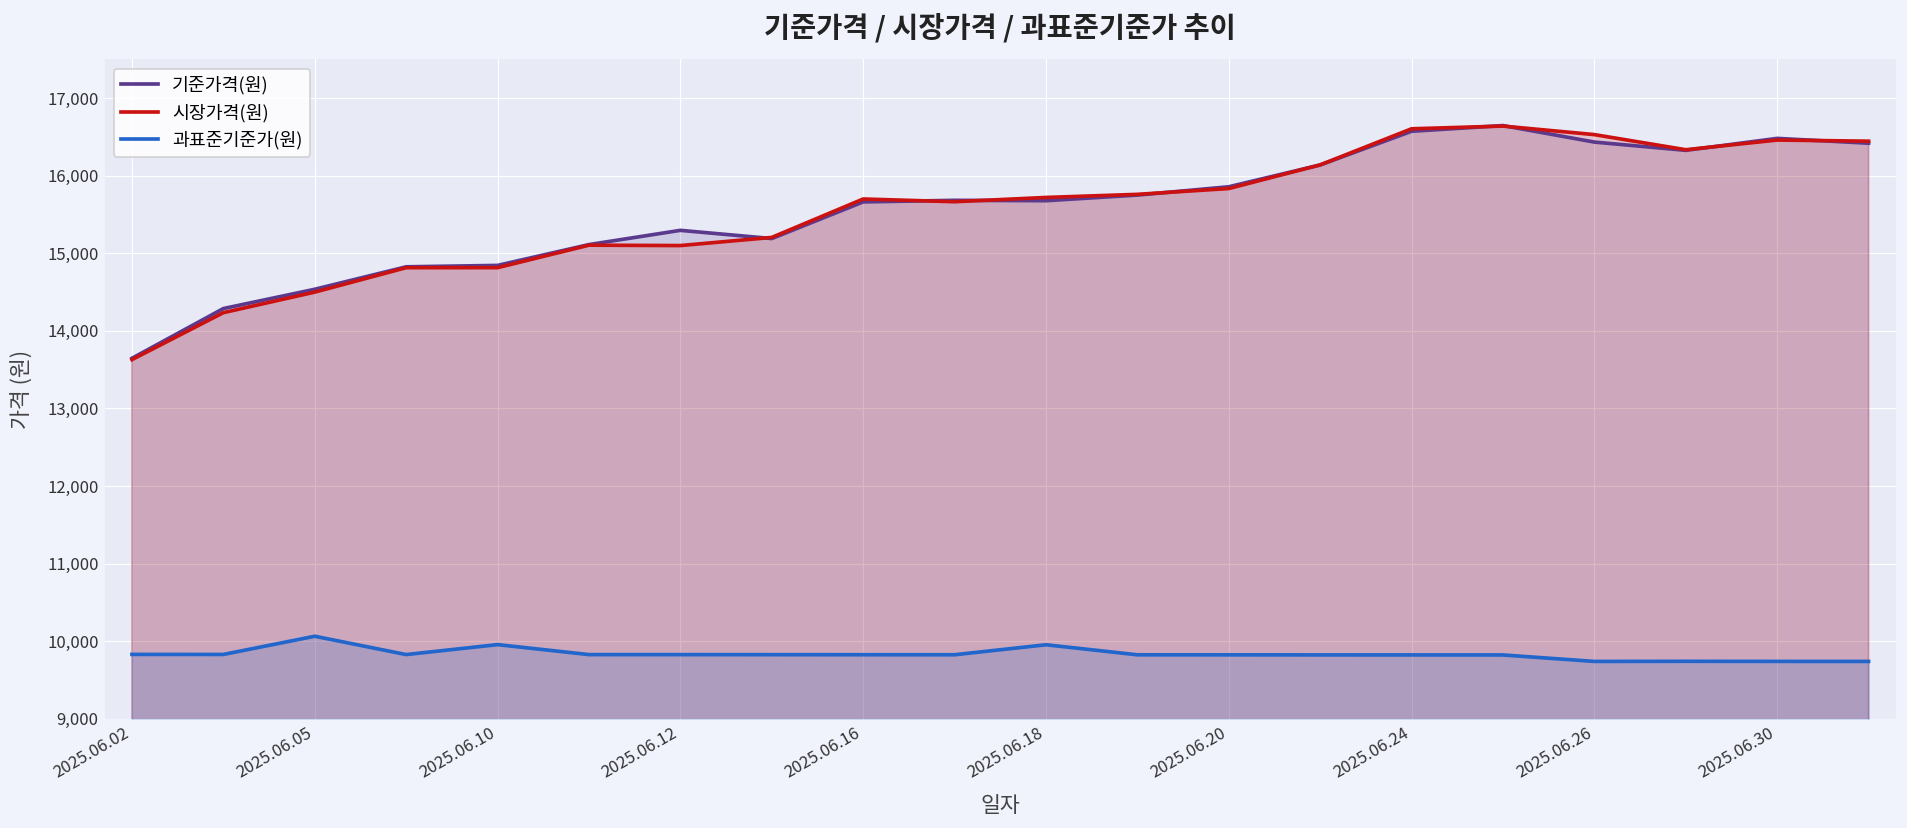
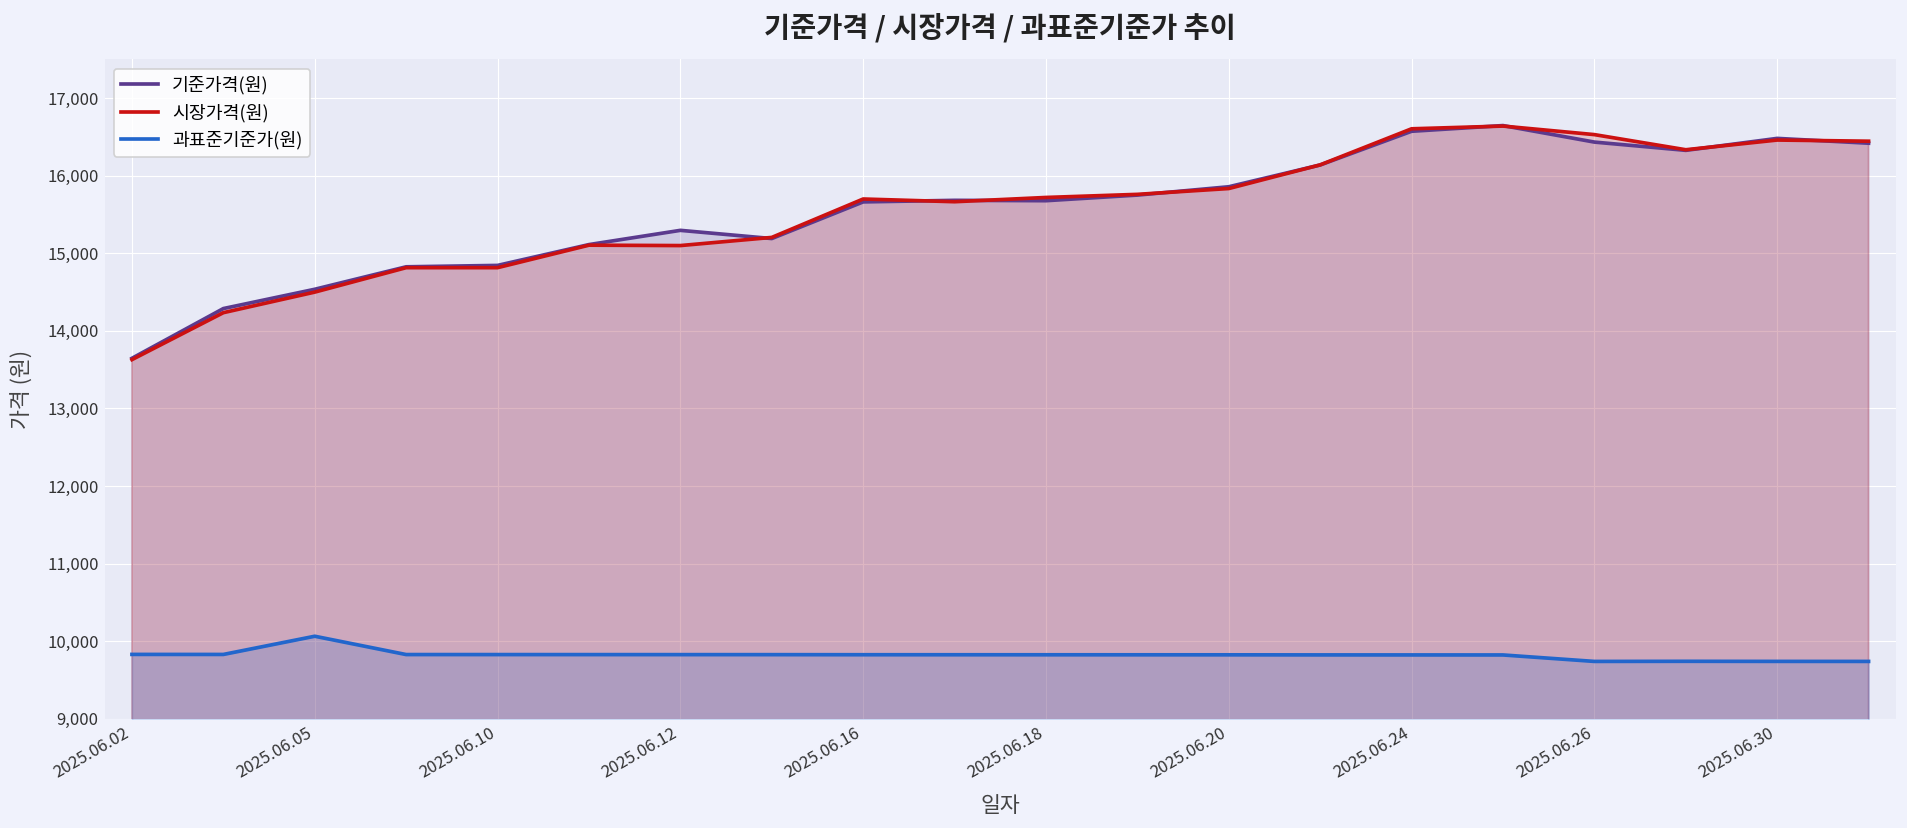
  {
    "기준가격(원)": {
      "2025.06.12": "15,300",
      "2025.06.18": "15,700",
      "2025.06.26": "16,400"
    },
    "시장가격(원)": {
      "2025.06.12": "15,100",
      "2025.06.18": "15,700",
      "2025.06.26": "16,500"
    },
    "과표준기준가(원)": {
      "2025.06.02": "9,800",
      "2025.06.05": "10,100",
-     "2025.06.10": "10,000",
+     "2025.06.10": "9,800",
      "2025.06.12": "9,800",
      "2025.06.16": "9,800",
-     "2025.06.18": "10,000",
+     "2025.06.18": "9,800",
      "2025.06.20": "9,800",
      "2025.06.24": "9,800",
      "2025.06.26": "9,700",
      "2025.06.30": "9,700"
    }
  }
